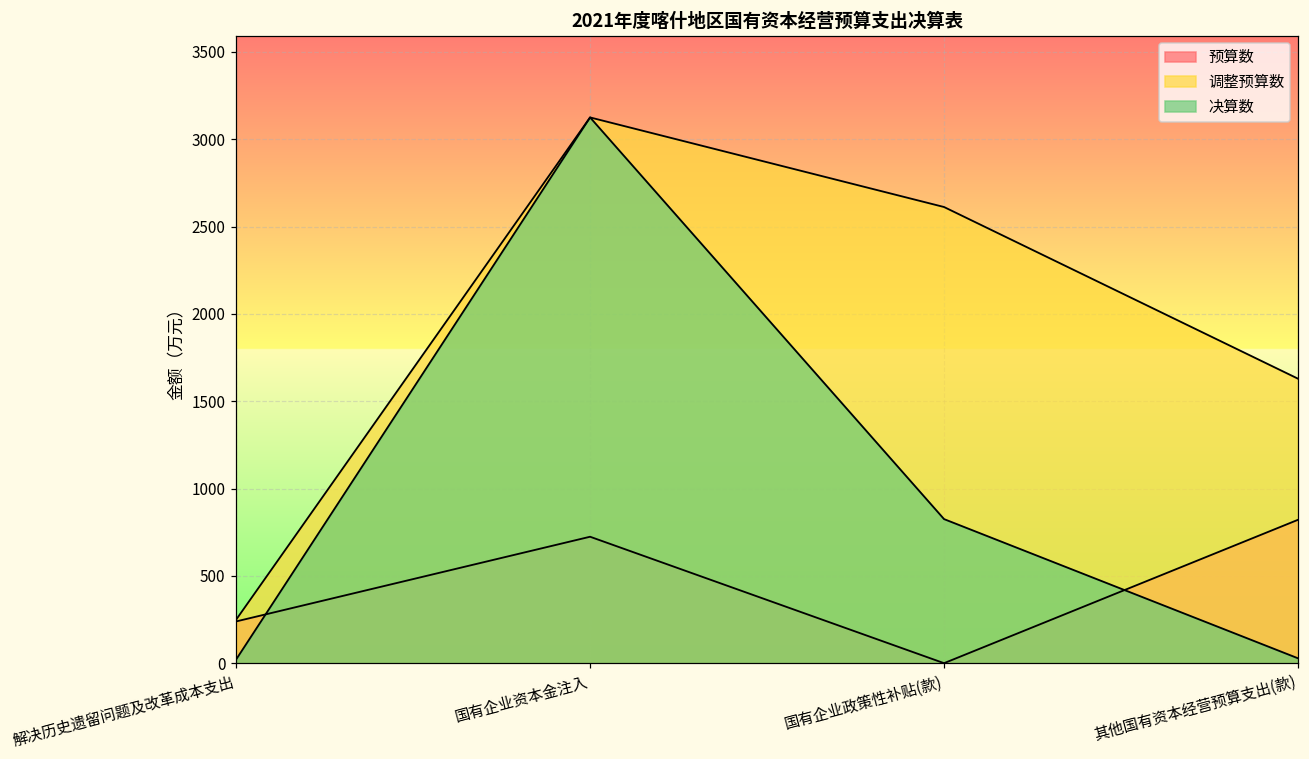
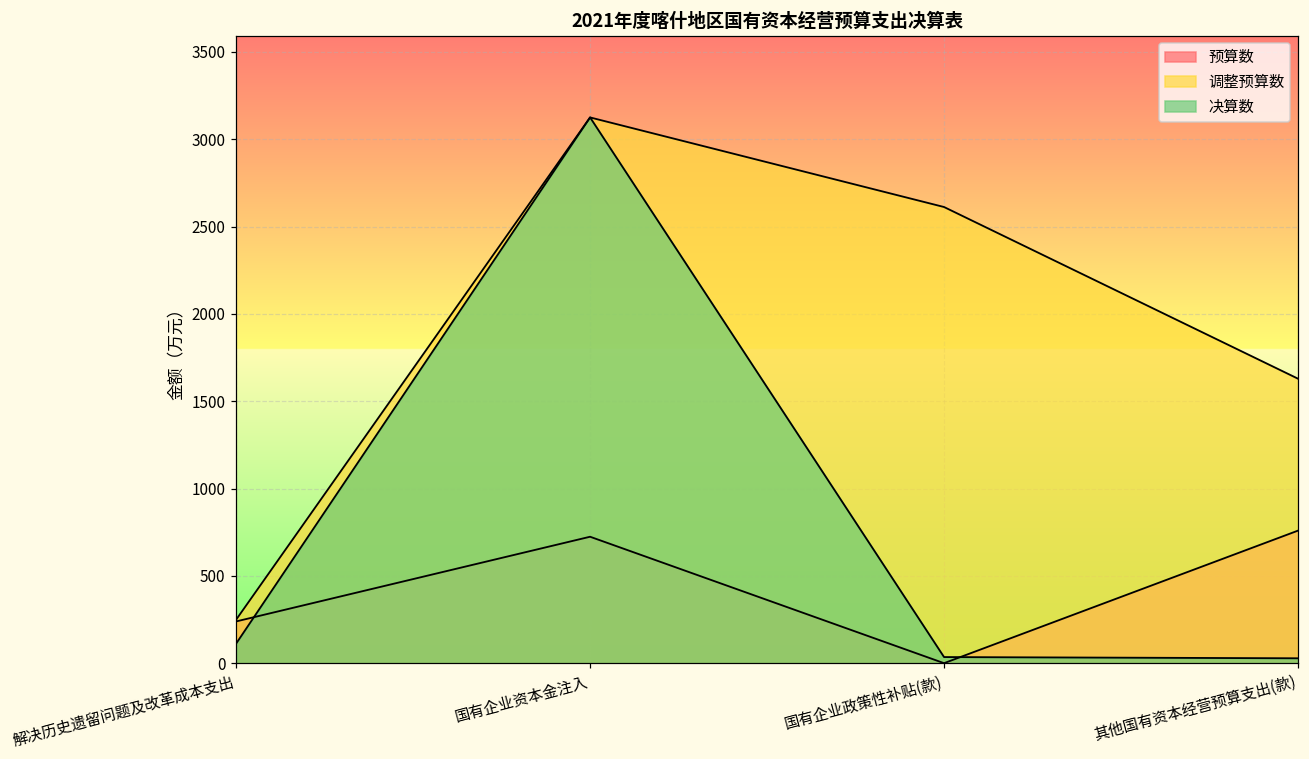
  {
    "预算数": {
      "国有企业资本金注入": 720,
      "国有企业政策性补贴(款)": 0,
-     "其他国有资本经营预算支出(款)": 820
+     "其他国有资本经营预算支出(款)": 760
    },
    "调整预算数": {
      "国有企业政策性补贴(款)": 2610,
      "其他国有资本经营预算支出(款)": 1630
    },
    "决算数": {
-     "解决历史遗留问题及改革成本支出": 20,
-     "国有企业政策性补贴(款)": 830,
+     "解决历史遗留问题及改革成本支出": 110,
+     "国有企业政策性补贴(款)": 40,
      "其他国有资本经营预算支出(款)": 30
    }
  }
